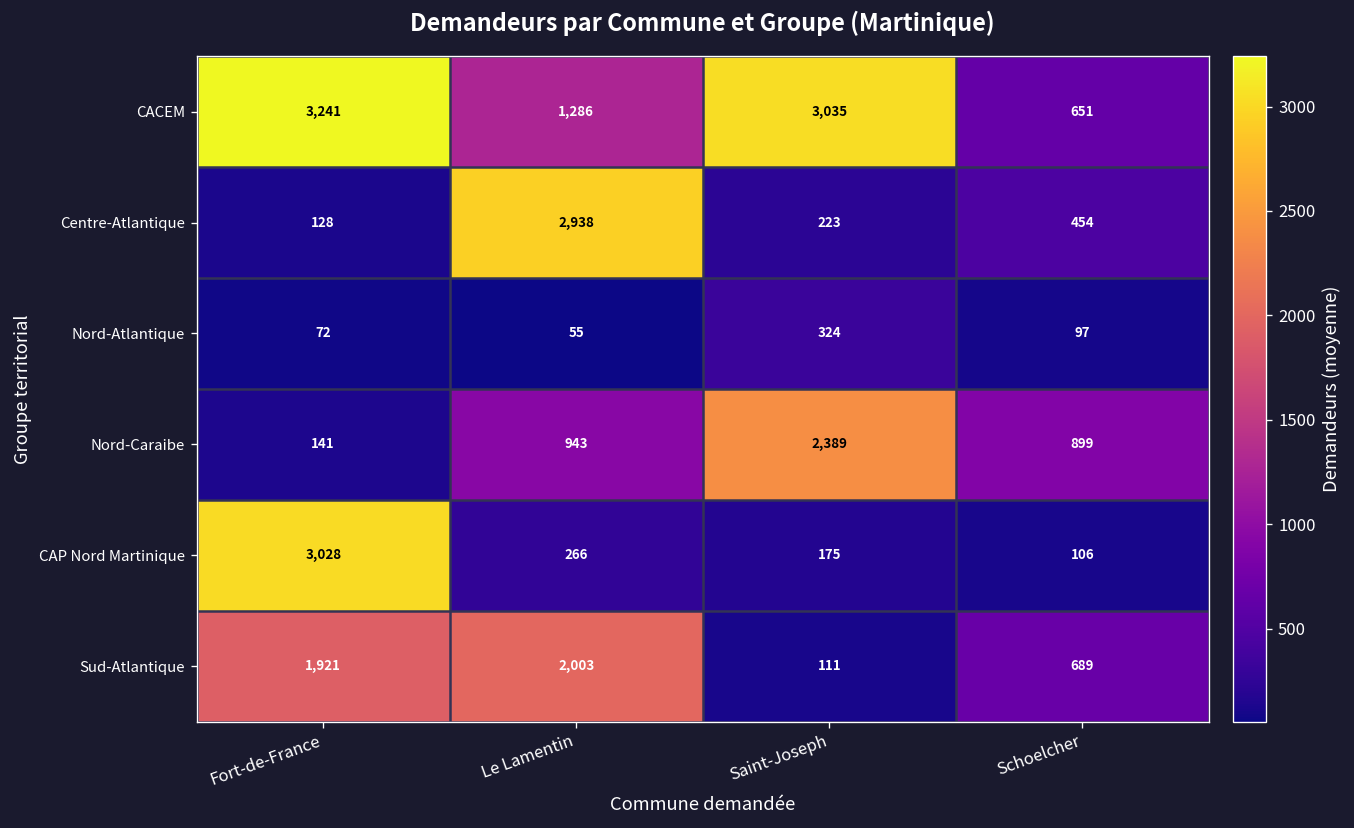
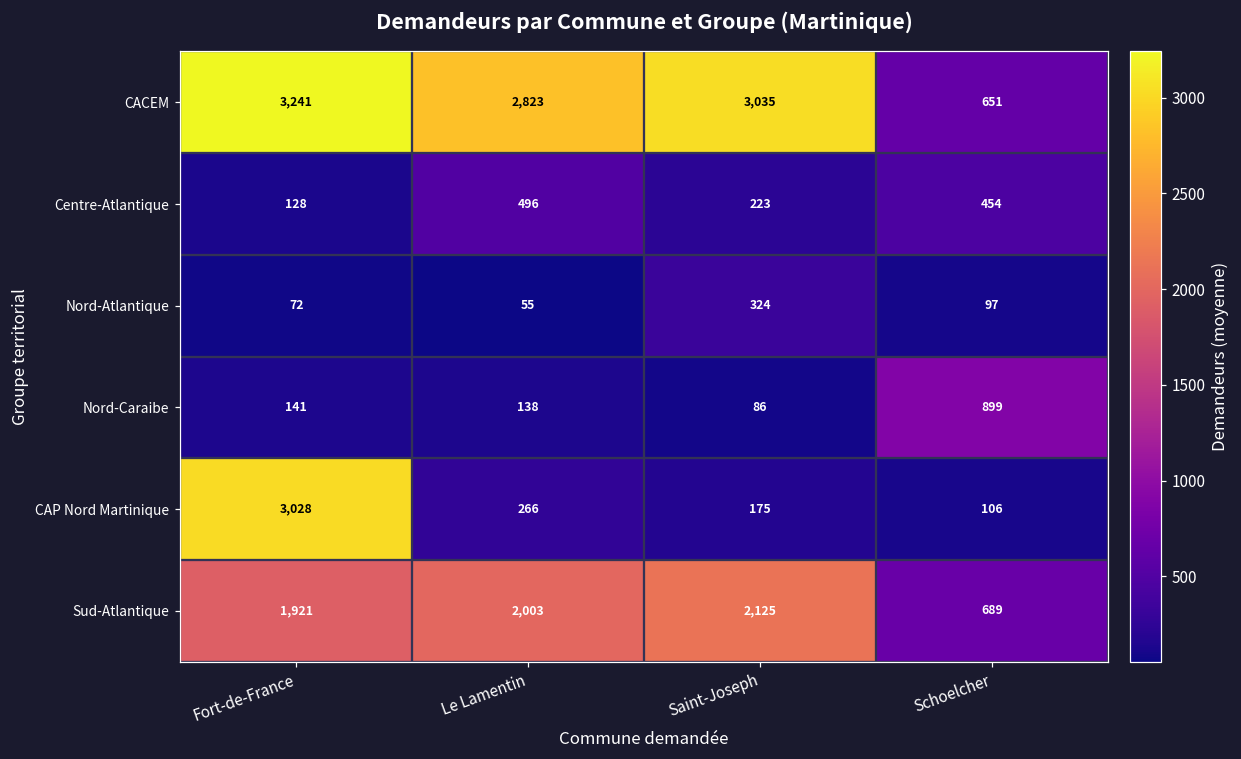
  {
    "CACEM": {
      "Fort-de-France": "3,241",
-     "Le Lamentin": "1,286",
+     "Le Lamentin": "2,823",
      "Saint-Joseph": "3,035",
      "Schoelcher": "651"
    },
    "Centre-Atlantique": {
      "Fort-de-France": "128",
-     "Le Lamentin": "2,938",
+     "Le Lamentin": "496",
      "Saint-Joseph": "223",
      "Schoelcher": "454"
    },
    "Nord-Atlantique": {
      "Fort-de-France": "72",
      "Le Lamentin": "55",
      "Saint-Joseph": "324",
      "Schoelcher": "97"
    },
    "Nord-Caraibe": {
      "Fort-de-France": "141",
-     "Le Lamentin": "943",
-     "Saint-Joseph": "2,389",
+     "Le Lamentin": "138",
+     "Saint-Joseph": "86",
      "Schoelcher": "899"
    },
    "CAP Nord Martinique": {
      "Fort-de-France": "3,028",
      "Le Lamentin": "266",
      "Saint-Joseph": "175",
      "Schoelcher": "106"
    },
    "Sud-Atlantique": {
      "Fort-de-France": "1,921",
      "Le Lamentin": "2,003",
-     "Saint-Joseph": "111",
+     "Saint-Joseph": "2,125",
      "Schoelcher": "689"
    }
  }
